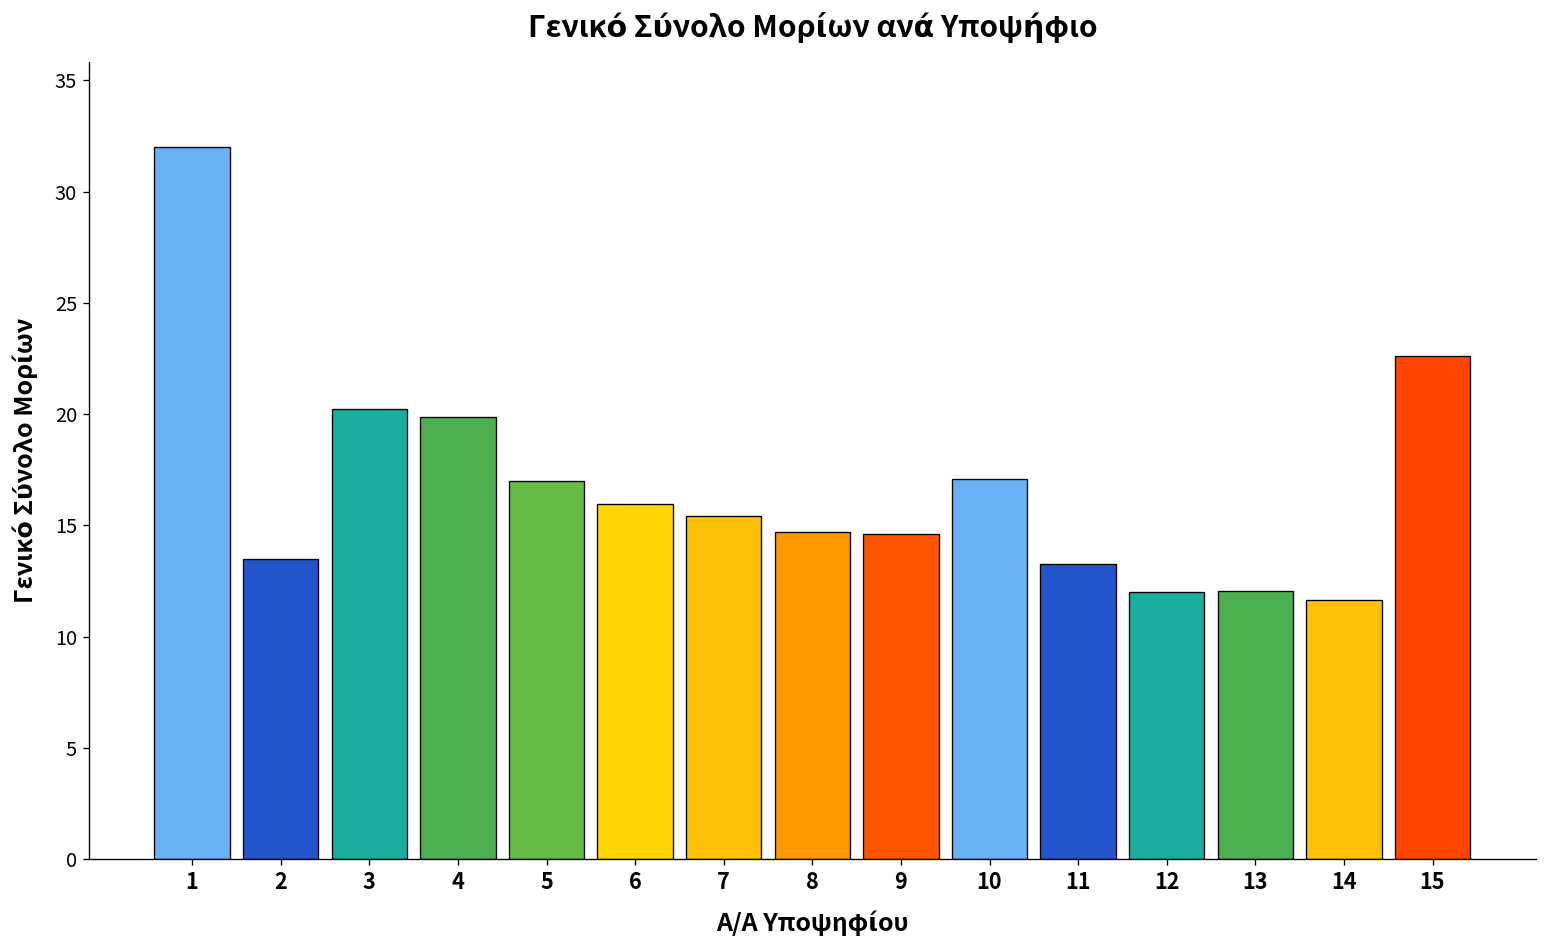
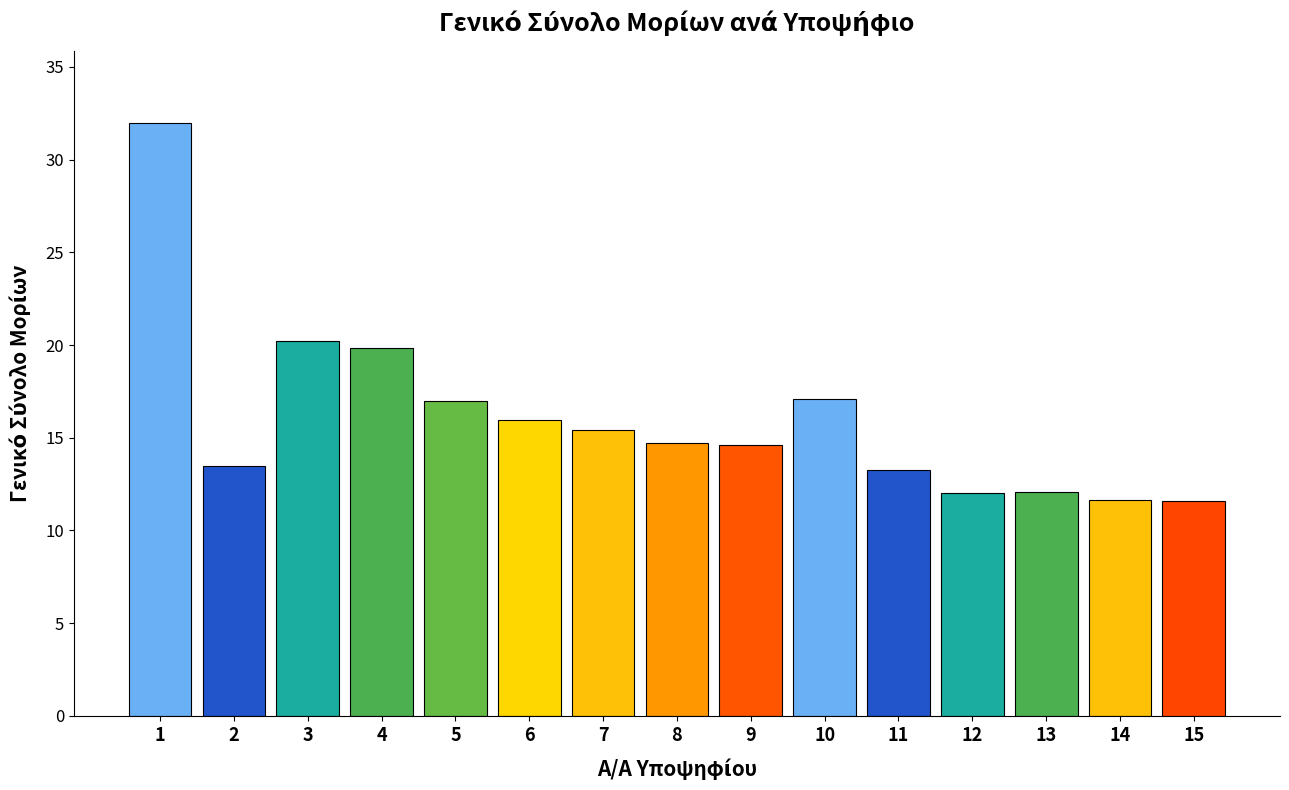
  {
    "1": 32.0,
    "2": 13.5,
    "3": 20.2,
    "4": 19.9,
    "5": 17.0,
    "6": 16.0,
    "7": 15.4,
    "8": 14.7,
    "9": 14.6,
    "10": 17.1,
    "11": 13.2,
    "12": 12.0,
    "13": 12.1,
    "14": 11.6,
-   "15": 22.6
+   "15": 11.6
  }
